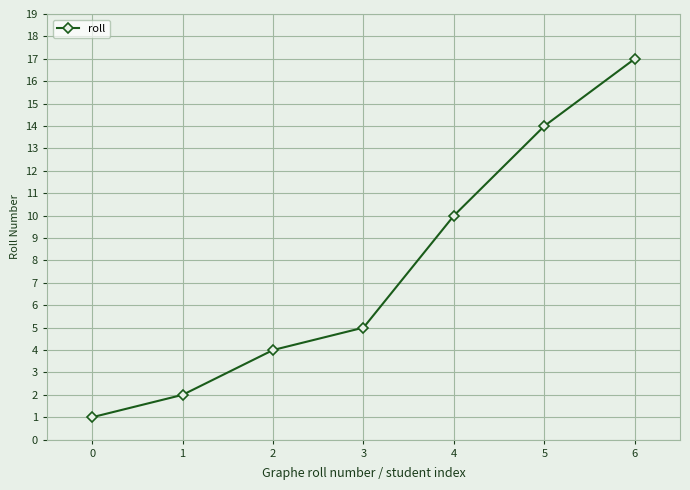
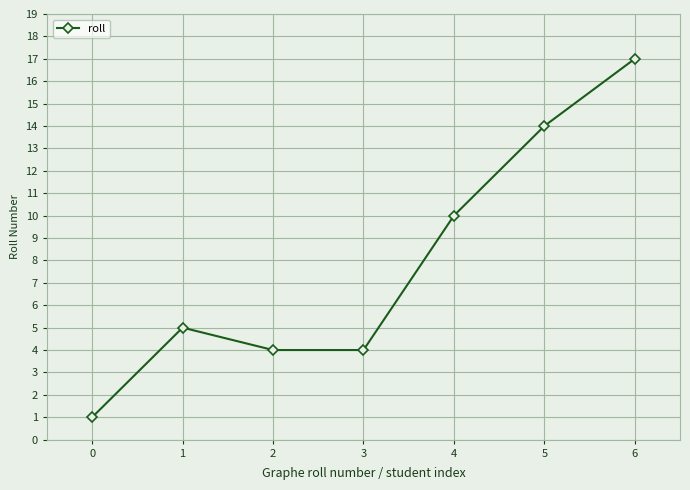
  {
    "0": 1,
-   "1": 2,
+   "1": 5,
    "2": 4,
-   "3": 5,
+   "3": 4,
    "4": 10,
    "5": 14,
    "6": 17
  }
